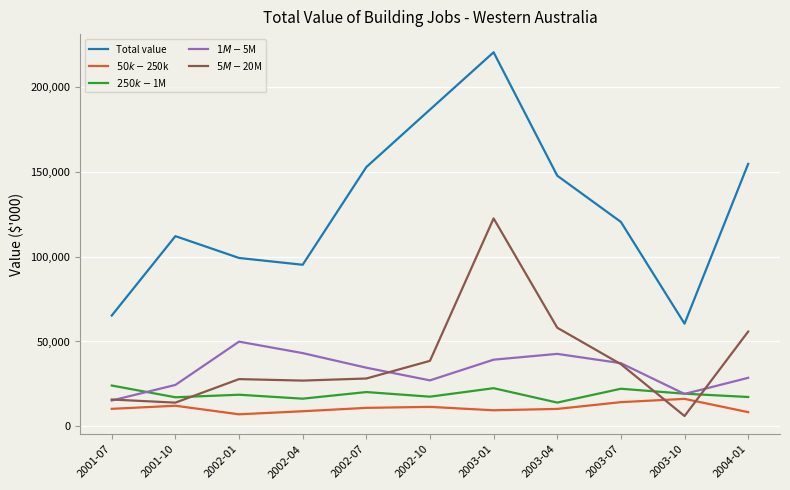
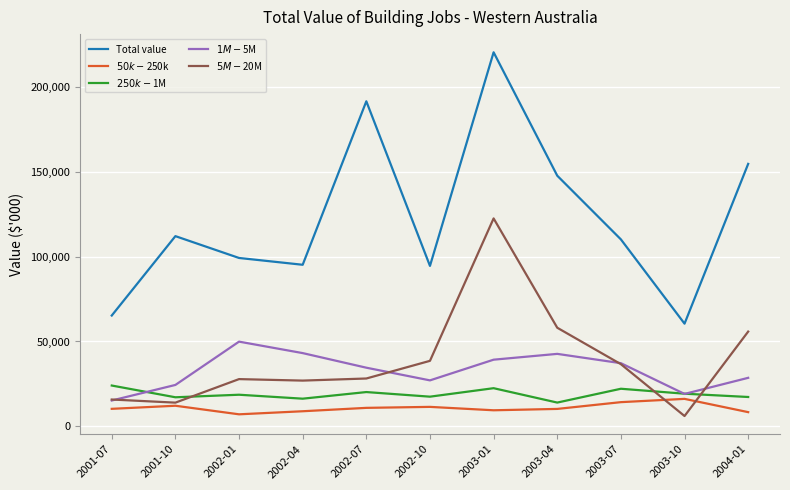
  {
    "Total value": {
      "2001-07": "65,000",
      "2001-10": "112,000",
      "2002-01": "99,000",
      "2002-04": "95,000",
-     "2002-07": "153,000",
-     "2002-10": "187,000",
+     "2002-07": "192,000",
+     "2002-10": "95,000",
      "2003-01": "221,000",
      "2003-04": "148,000",
-     "2003-07": "120,000",
+     "2003-07": "110,000",
      "2003-10": "61,000",
      "2004-01": "155,000"
    }
  }
